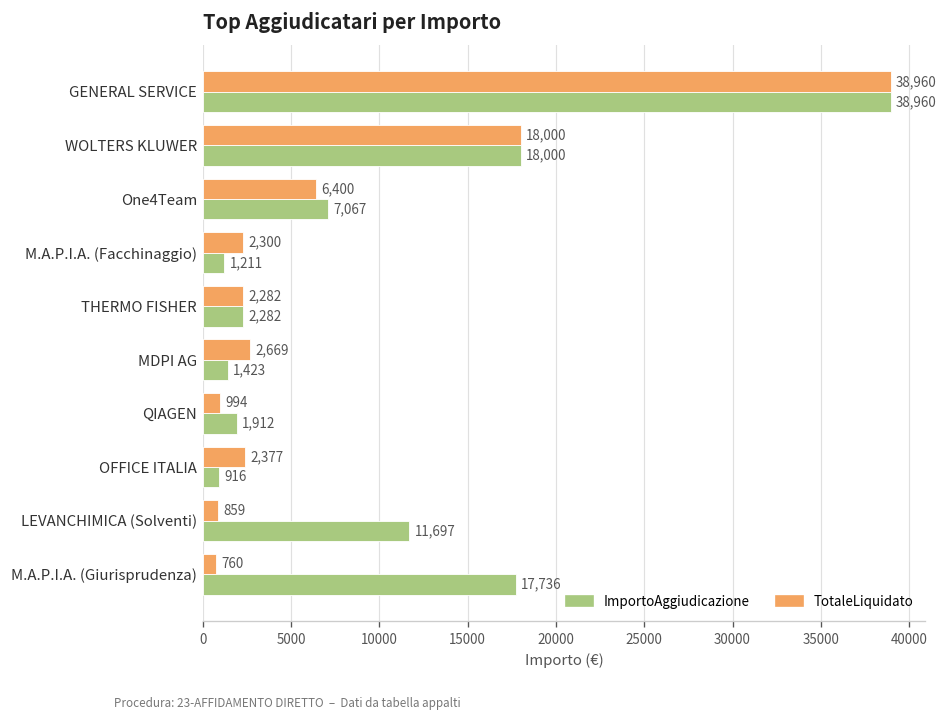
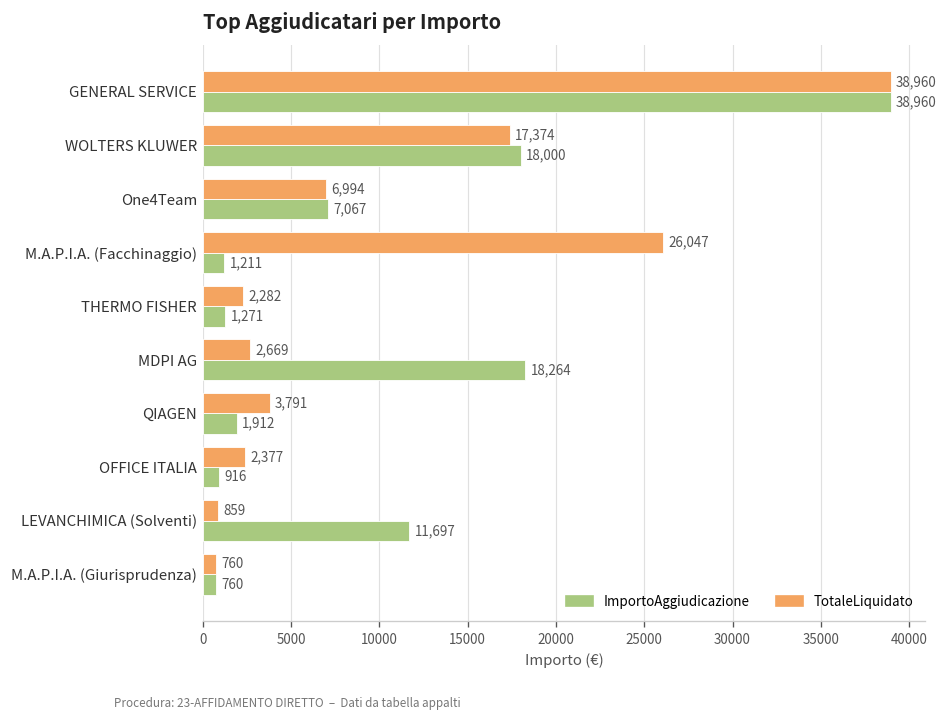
  {
    "ImportoAggiudicazione": {
      "GENERAL SERVICE": "38,960",
      "WOLTERS KLUWER": "18,000",
      "One4Team": "7,067",
      "M.A.P.I.A. (Facchinaggio)": "1,211",
-     "THERMO FISHER": "2,282",
-     "MDPI AG": "1,423",
+     "THERMO FISHER": "1,271",
+     "MDPI AG": "18,264",
      "QIAGEN": "1,912",
      "OFFICE ITALIA": "916",
      "LEVANCHIMICA (Solventi)": "11,697",
-     "M.A.P.I.A. (Giurisprudenza)": "17,736"
+     "M.A.P.I.A. (Giurisprudenza)": "760"
    },
    "TotaleLiquidato": {
      "GENERAL SERVICE": "38,960",
-     "WOLTERS KLUWER": "18,000",
-     "One4Team": "6,400",
-     "M.A.P.I.A. (Facchinaggio)": "2,300",
+     "WOLTERS KLUWER": "17,374",
+     "One4Team": "6,994",
+     "M.A.P.I.A. (Facchinaggio)": "26,047",
      "THERMO FISHER": "2,282",
      "MDPI AG": "2,669",
-     "QIAGEN": "994",
+     "QIAGEN": "3,791",
      "OFFICE ITALIA": "2,377",
      "LEVANCHIMICA (Solventi)": "859",
      "M.A.P.I.A. (Giurisprudenza)": "760"
    }
  }
